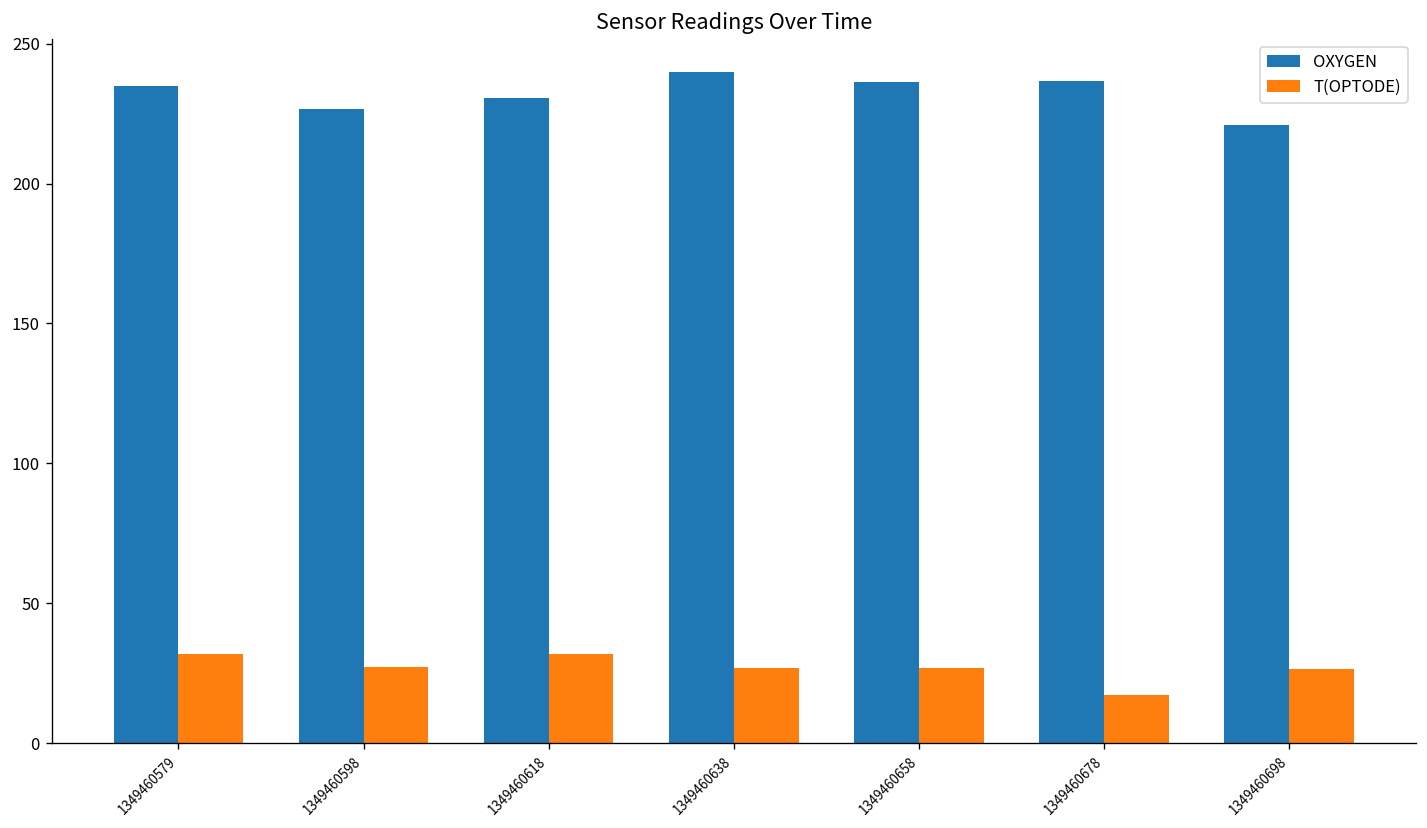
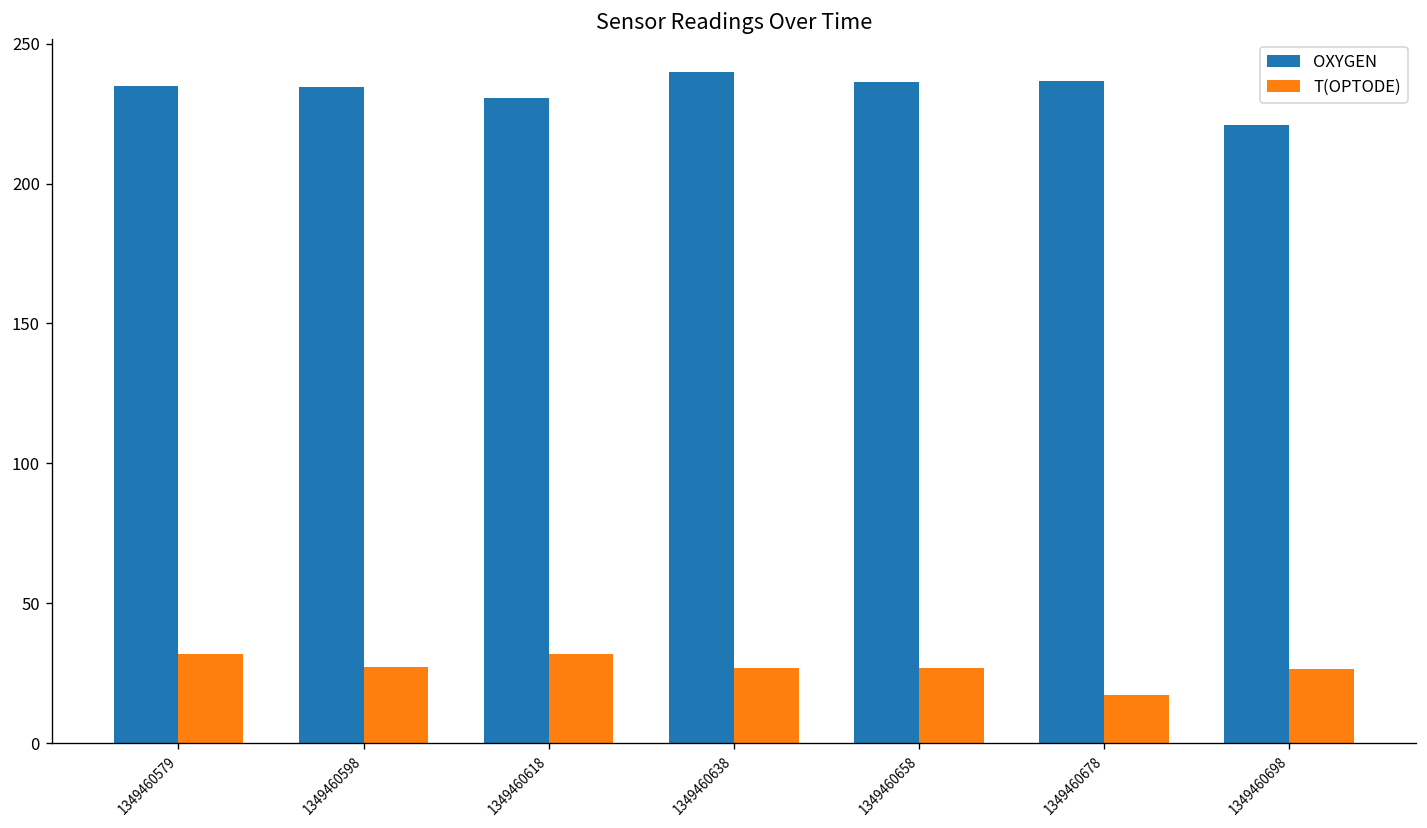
  {
    "OXYGEN": {
      "1349460579": 235,
-     "1349460598": 227,
+     "1349460598": 234,
      "1349460618": 231,
      "1349460638": 240,
      "1349460658": 236,
      "1349460678": 237,
      "1349460698": 221
    },
    "T(OPTODE)": {
      "1349460579": 32,
      "1349460598": 27,
      "1349460618": 32,
      "1349460638": 27,
      "1349460658": 27,
      "1349460678": 17,
      "1349460698": 27
    }
  }
